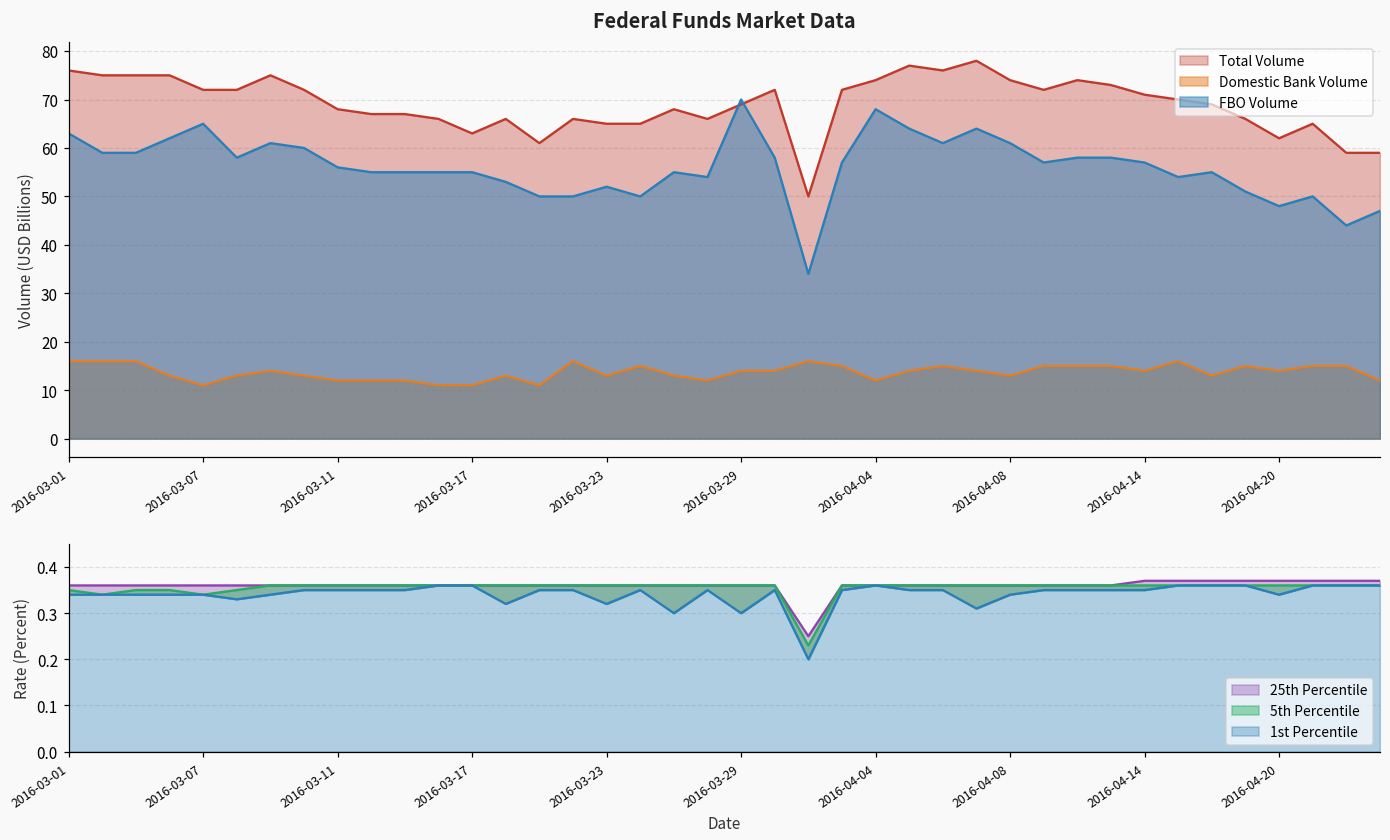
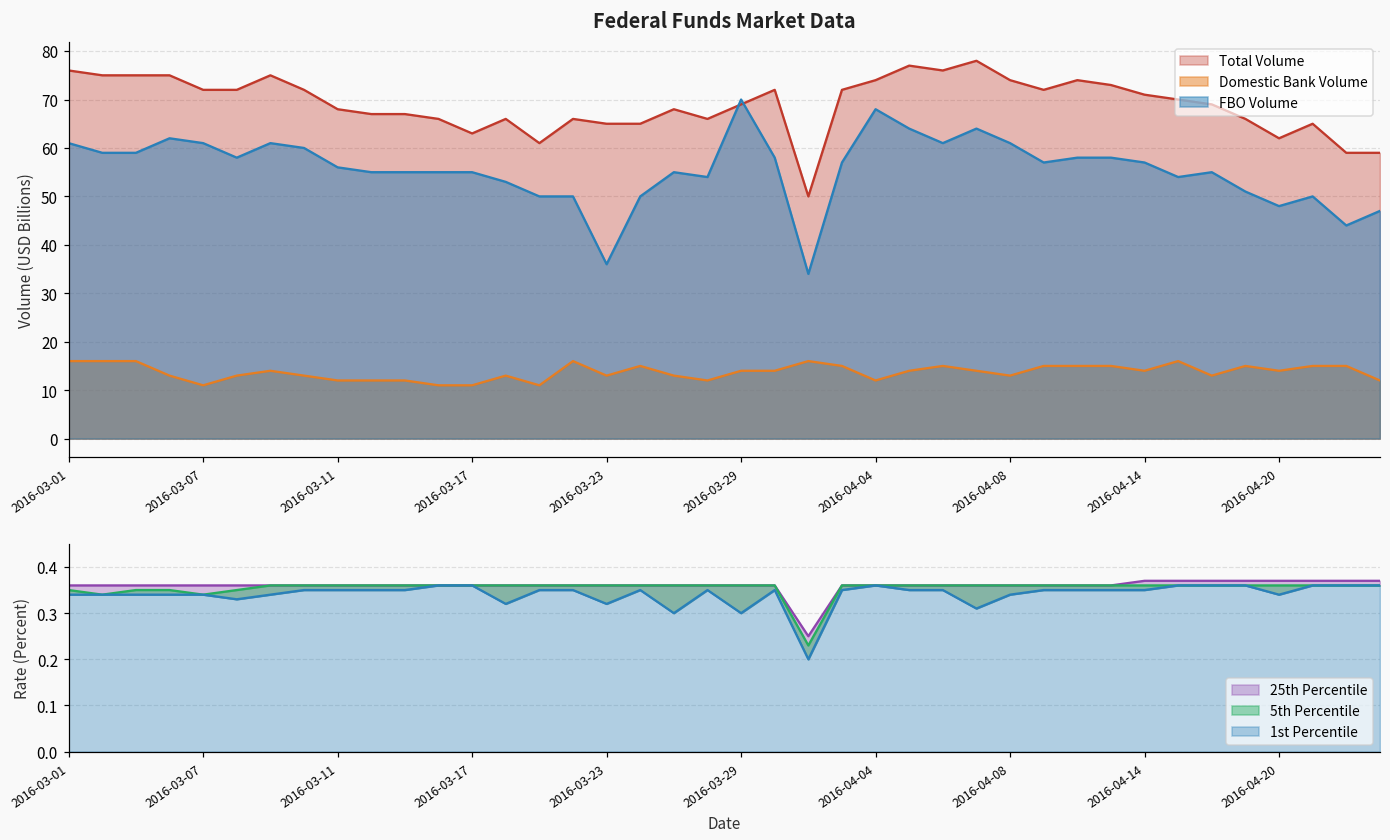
  {
    "Federal Funds Market Data": {
      "FBO Volume": {
-       "2016-03-01": 63,
-       "2016-03-07": 65,
+       "2016-03-01": 61,
+       "2016-03-07": 61,
        "2016-03-11": 56,
        "2016-03-17": 55,
-       "2016-03-23": 52,
+       "2016-03-23": 36,
        "2016-03-29": 70,
        "2016-04-04": 68,
        "2016-04-08": 61,
        "2016-04-14": 57,
        "2016-04-20": 48
      }
    }
  }
